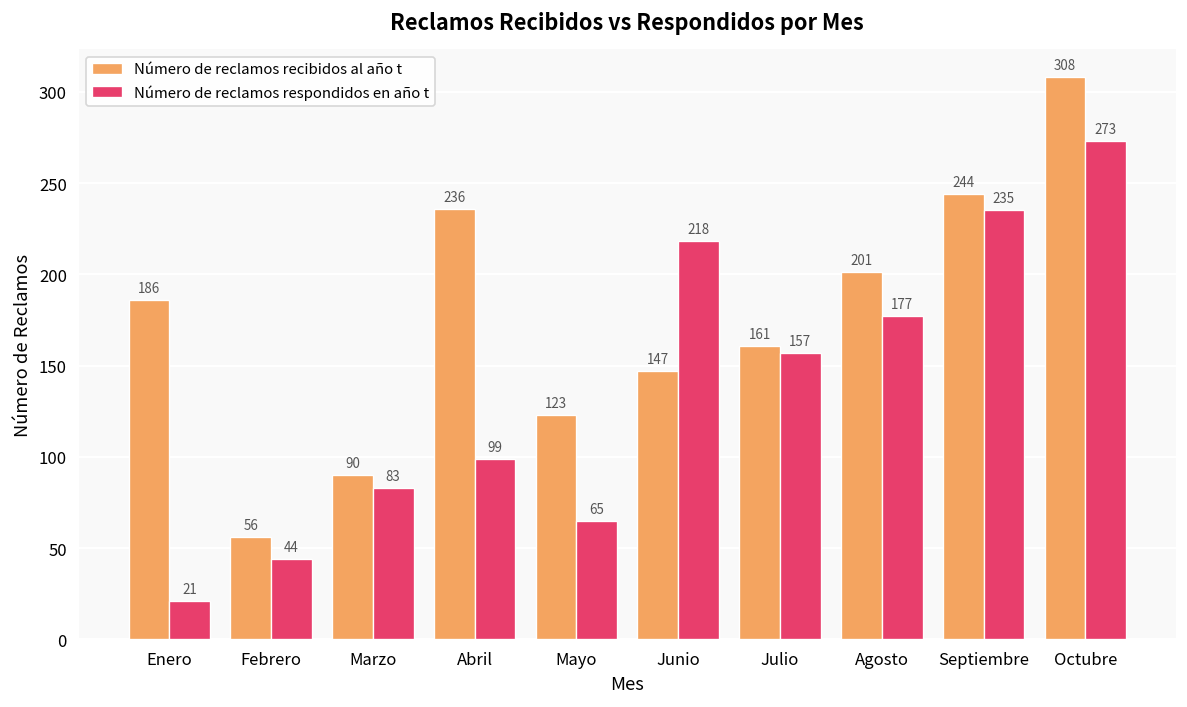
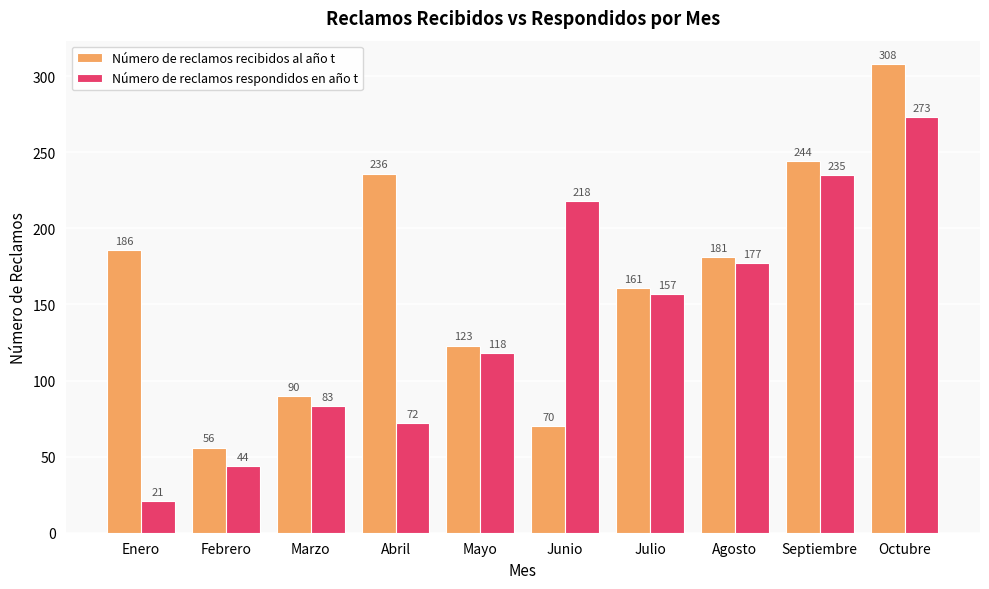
  {
    "Número de reclamos recibidos al año t": {
      "Enero": 186,
      "Febrero": 56,
      "Marzo": 90,
      "Abril": 236,
      "Mayo": 123,
-     "Junio": 147,
+     "Junio": 70,
      "Julio": 161,
-     "Agosto": 201,
+     "Agosto": 181,
      "Septiembre": 244,
      "Octubre": 308
    },
    "Número de reclamos respondidos en año t": {
      "Enero": 21,
      "Febrero": 44,
      "Marzo": 83,
-     "Abril": 99,
-     "Mayo": 65,
+     "Abril": 72,
+     "Mayo": 118,
      "Junio": 218,
      "Julio": 157,
      "Agosto": 177,
      "Septiembre": 235,
      "Octubre": 273
    }
  }
